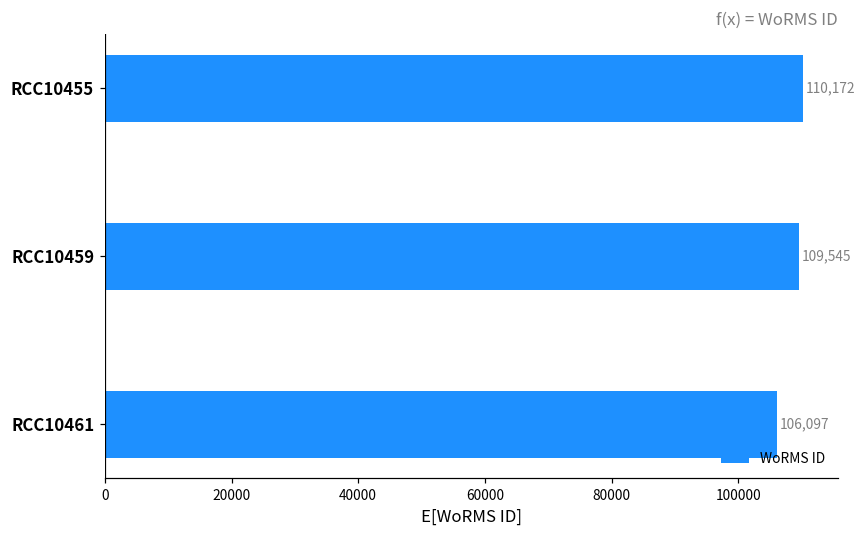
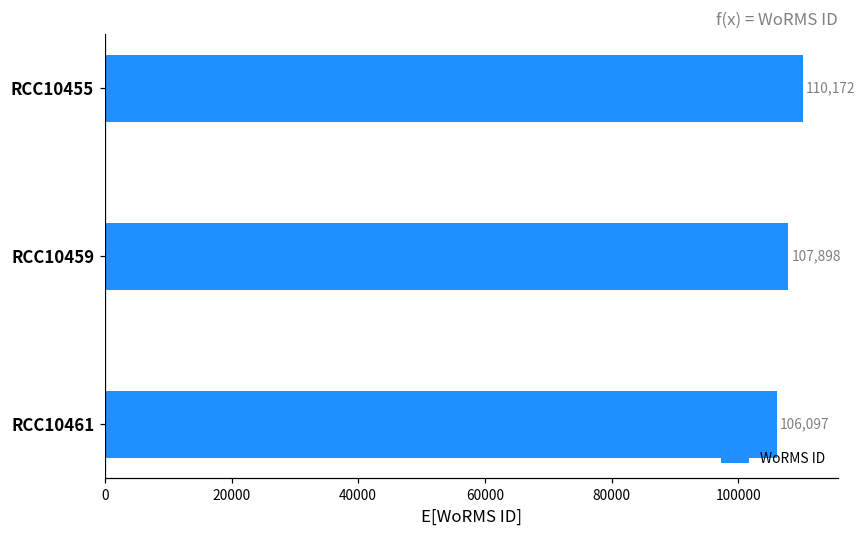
  {
    "RCC10455": "110,172",
-   "RCC10459": "109,545",
+   "RCC10459": "107,898",
    "RCC10461": "106,097"
  }
